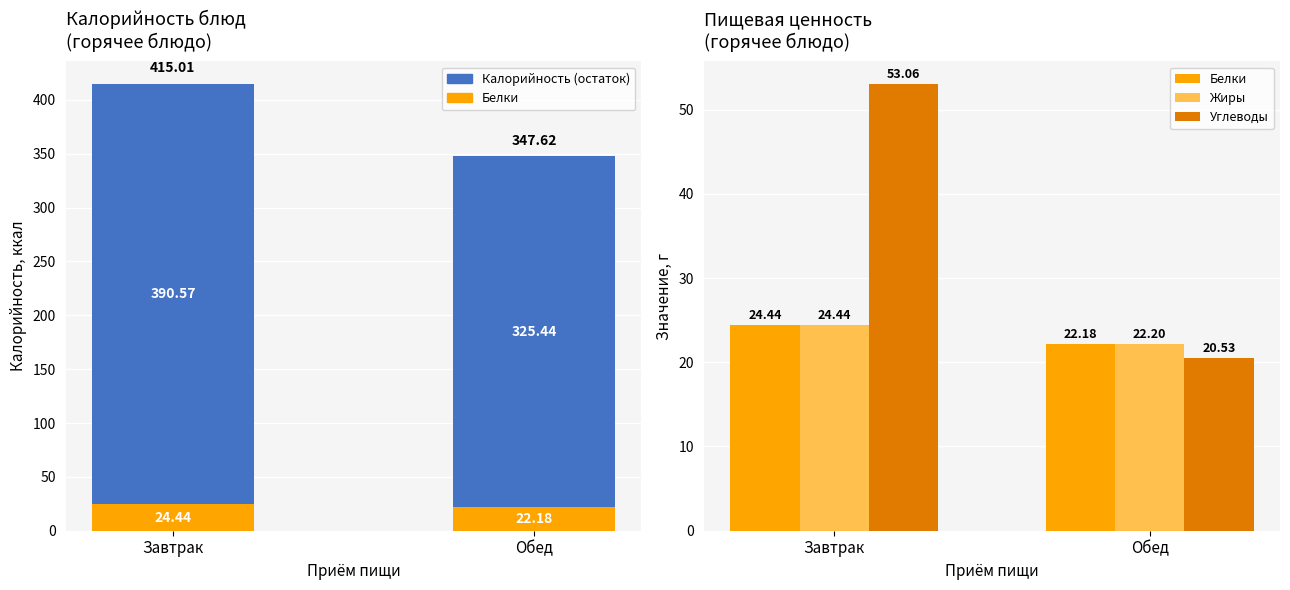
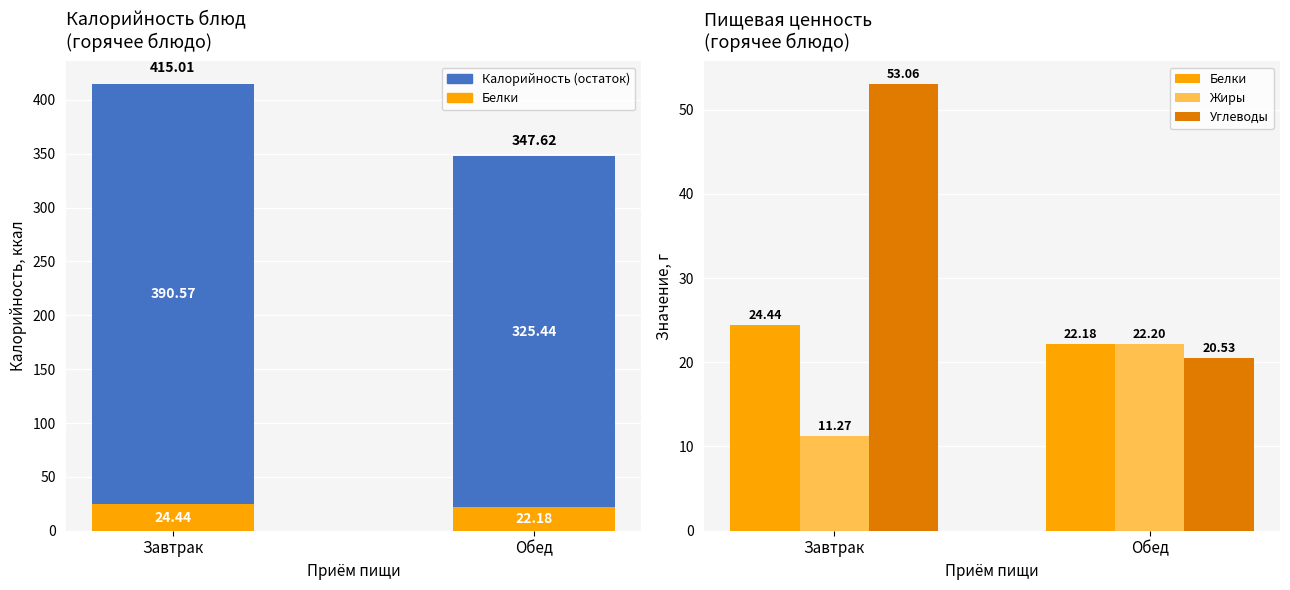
  {
    "Калорийность блюд (горячее блюдо)": {
      "Белки": {
        "Завтрак": 24.44,
        "Обед": 22.18
      },
      "Калорийность (остаток)": {
        "Завтрак": 390.57,
        "Обед": 325.44
      }
    },
    "Пищевая ценность (горячее блюдо)": {
      "Жиры": {
-       "Завтрак": 24.44,
+       "Завтрак": 11.27,
        "Обед": 22.20
      }
    }
  }
